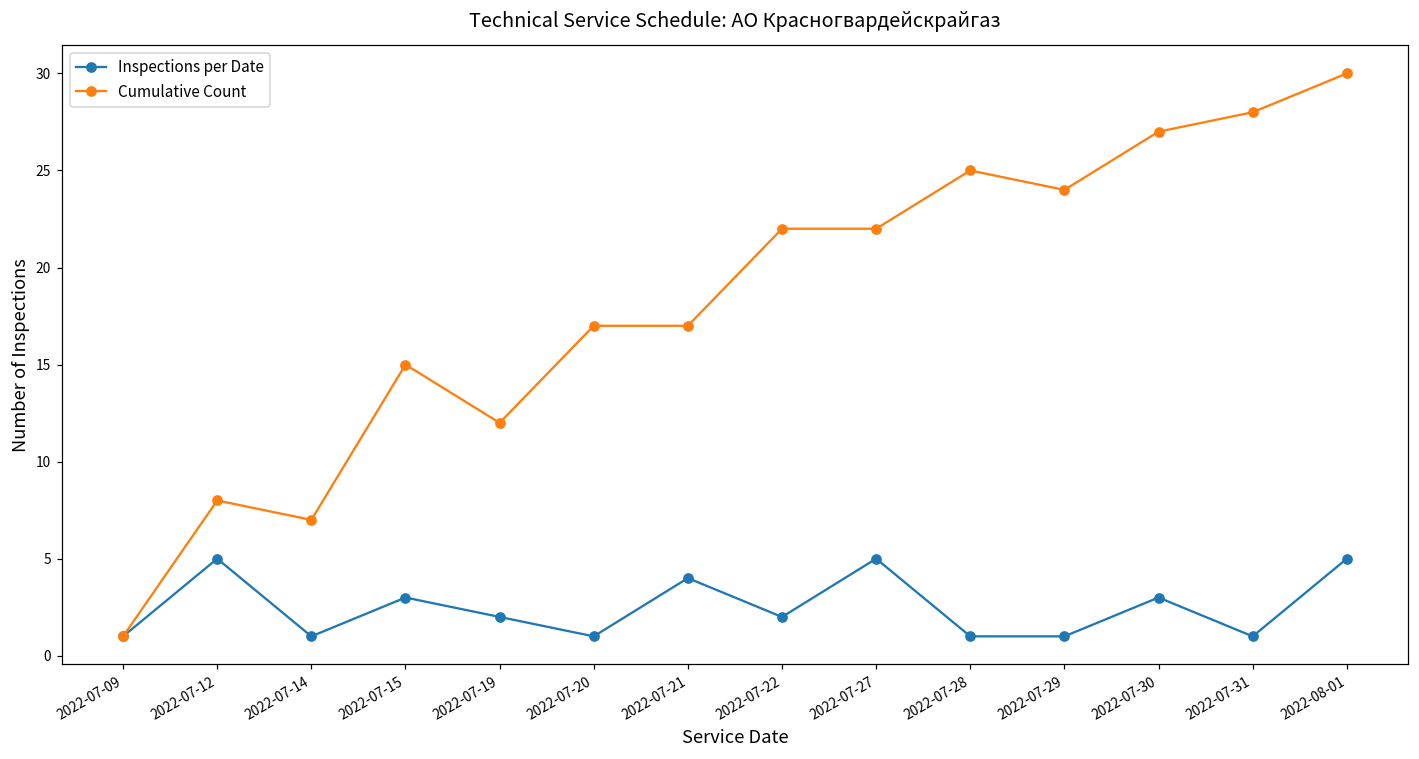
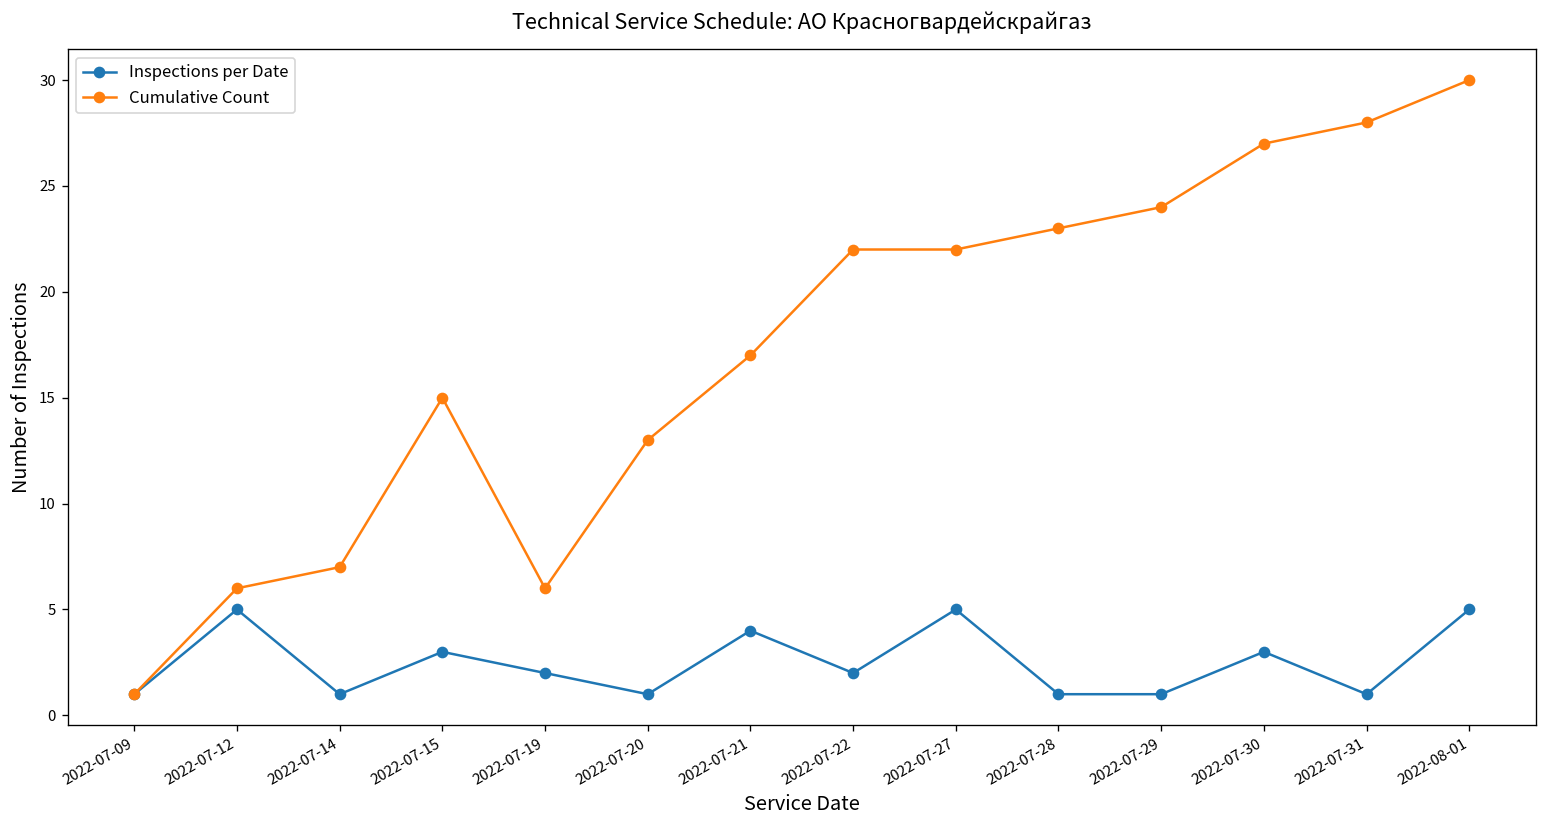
  {
    "Inspections per Date": {
      "2022-07-12": 5,
      "2022-07-14": 1,
      "2022-07-15": 3,
      "2022-07-19": 2,
      "2022-07-20": 1,
      "2022-07-21": 4,
      "2022-07-22": 2,
      "2022-07-27": 5,
      "2022-07-28": 1,
      "2022-07-29": 1,
      "2022-07-30": 3,
      "2022-07-31": 1,
      "2022-08-01": 5
    },
    "Cumulative Count": {
-     "2022-07-12": 8,
+     "2022-07-12": 6,
      "2022-07-14": 7,
      "2022-07-15": 15,
-     "2022-07-19": 12,
-     "2022-07-20": 17,
+     "2022-07-19": 6,
+     "2022-07-20": 13,
      "2022-07-21": 17,
      "2022-07-22": 22,
      "2022-07-27": 22,
-     "2022-07-28": 25,
+     "2022-07-28": 23,
      "2022-07-29": 24,
      "2022-07-30": 27,
      "2022-07-31": 28,
      "2022-08-01": 30
    }
  }
